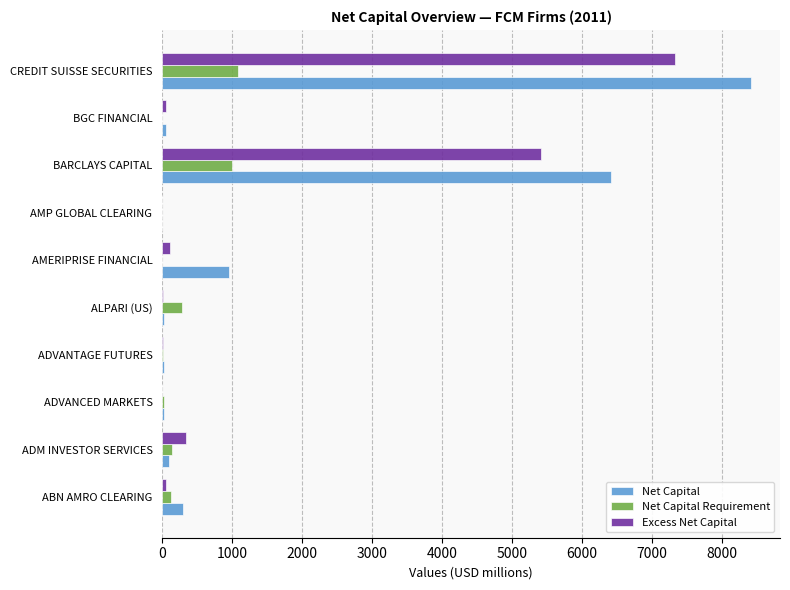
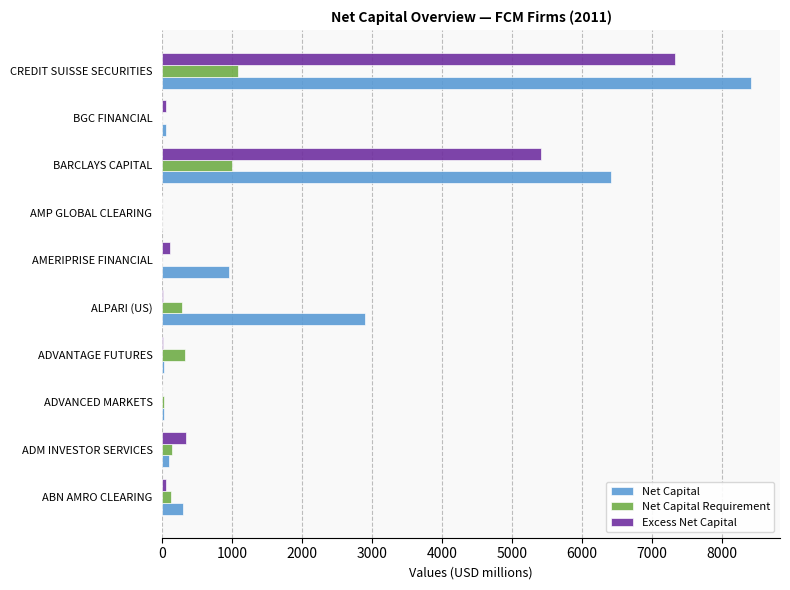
  {
    "Net Capital": {
      "CREDIT SUISSE SECURITIES": 8400,
      "BGC FINANCIAL": 100,
      "BARCLAYS CAPITAL": 6400,
      "AMERIPRISE FINANCIAL": 1000,
-     "ALPARI (US)": 0,
+     "ALPARI (US)": 2900,
      "ADM INVESTOR SERVICES": 100,
      "ABN AMRO CLEARING": 300
    },
    "Net Capital Requirement": {
      "CREDIT SUISSE SECURITIES": 1100,
      "BARCLAYS CAPITAL": 1000,
      "ALPARI (US)": 300,
-     "ADVANTAGE FUTURES": 0,
+     "ADVANTAGE FUTURES": 300,
      "ADM INVESTOR SERVICES": 100,
      "ABN AMRO CLEARING": 100
    },
    "Excess Net Capital": {
      "CREDIT SUISSE SECURITIES": 7300,
      "BGC FINANCIAL": 100,
      "BARCLAYS CAPITAL": 5400,
      "AMERIPRISE FINANCIAL": 100,
      "ADM INVESTOR SERVICES": 300,
      "ABN AMRO CLEARING": 100
    }
  }
